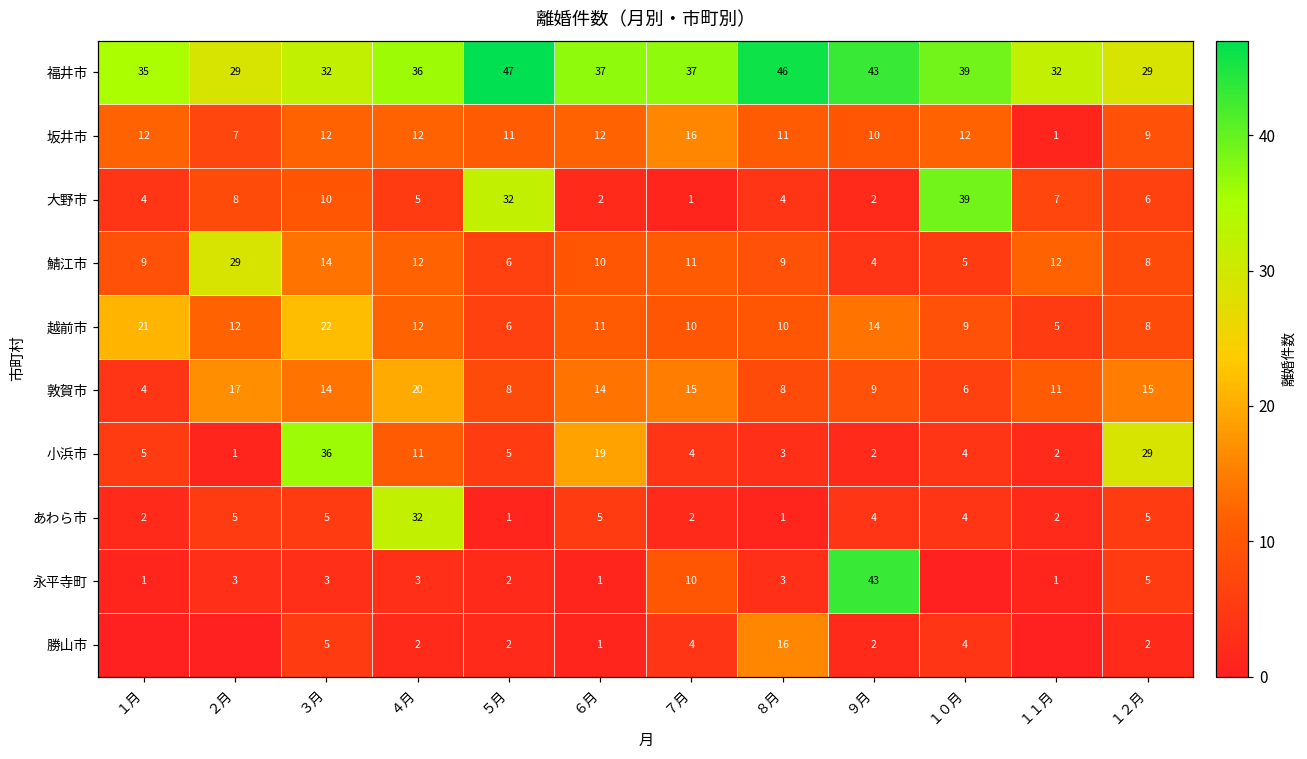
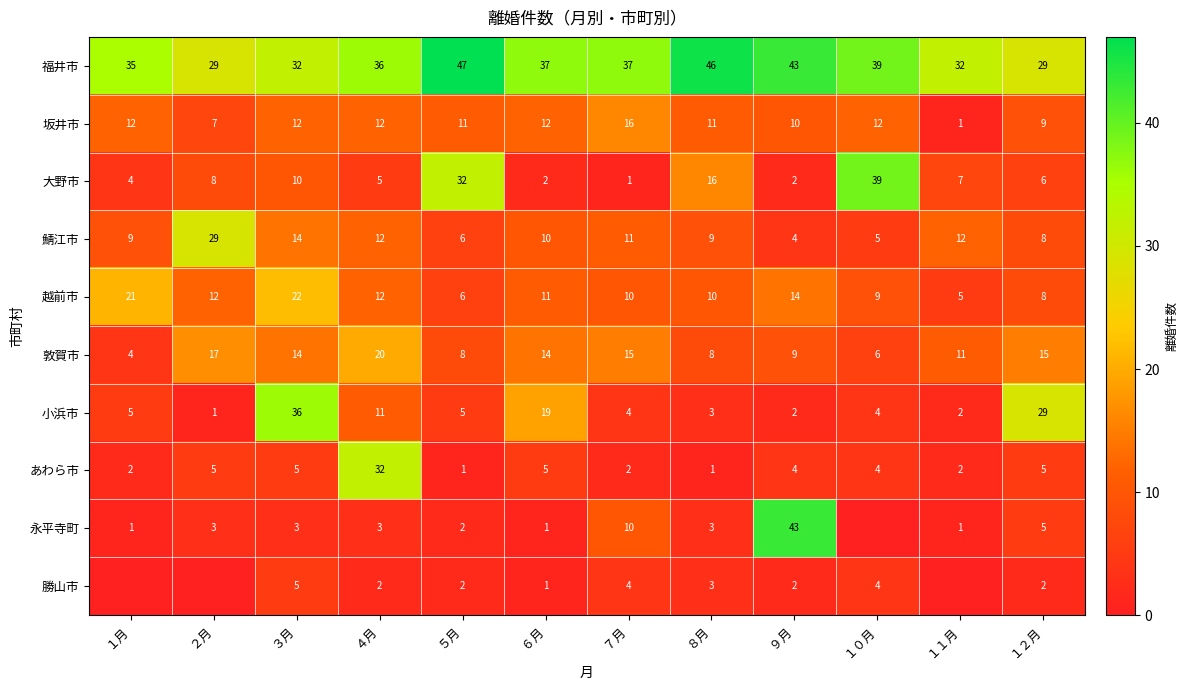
  {
    "福井市": {
      "１月": 35,
      "２月": 29,
      "３月": 32,
      "４月": 36,
      "５月": 47,
      "６月": 37,
      "７月": 37,
      "８月": 46,
      "９月": 43,
      "１０月": 39,
      "１１月": 32,
      "１２月": 29
    },
    "坂井市": {
      "１月": 12,
      "２月": 7,
      "３月": 12,
      "４月": 12,
      "５月": 11,
      "６月": 12,
      "７月": 16,
      "８月": 11,
      "９月": 10,
      "１０月": 12,
      "１１月": 1,
      "１２月": 9
    },
    "大野市": {
      "１月": 4,
      "２月": 8,
      "３月": 10,
      "４月": 5,
      "５月": 32,
      "６月": 2,
      "７月": 1,
-     "８月": 4,
+     "８月": 16,
      "９月": 2,
      "１０月": 39,
      "１１月": 7,
      "１２月": 6
    },
    "鯖江市": {
      "１月": 9,
      "２月": 29,
      "３月": 14,
      "４月": 12,
      "５月": 6,
      "６月": 10,
      "７月": 11,
      "８月": 9,
      "９月": 4,
      "１０月": 5,
      "１１月": 12,
      "１２月": 8
    },
    "越前市": {
      "１月": 21,
      "２月": 12,
      "３月": 22,
      "４月": 12,
      "５月": 6,
      "６月": 11,
      "７月": 10,
      "８月": 10,
      "９月": 14,
      "１０月": 9,
      "１１月": 5,
      "１２月": 8
    },
    "敦賀市": {
      "１月": 4,
      "２月": 17,
      "３月": 14,
      "４月": 20,
      "５月": 8,
      "６月": 14,
      "７月": 15,
      "８月": 8,
      "９月": 9,
      "１０月": 6,
      "１１月": 11,
      "１２月": 15
    },
    "小浜市": {
      "１月": 5,
      "２月": 1,
      "３月": 36,
      "４月": 11,
      "５月": 5,
      "６月": 19,
      "７月": 4,
      "８月": 3,
      "９月": 2,
      "１０月": 4,
      "１１月": 2,
      "１２月": 29
    },
    "あわら市": {
      "１月": 2,
      "２月": 5,
      "３月": 5,
      "４月": 32,
      "５月": 1,
      "６月": 5,
      "７月": 2,
      "８月": 1,
      "９月": 4,
      "１０月": 4,
      "１１月": 2,
      "１２月": 5
    },
    "永平寺町": {
      "１月": 1,
      "２月": 3,
      "３月": 3,
      "４月": 3,
      "５月": 2,
      "６月": 1,
      "７月": 10,
      "８月": 3,
      "９月": 43,
      "１１月": 1,
      "１２月": 5
    },
    "勝山市": {
      "３月": 5,
      "４月": 2,
      "５月": 2,
      "６月": 1,
      "７月": 4,
-     "８月": 16,
+     "８月": 3,
      "９月": 2,
      "１０月": 4,
      "１２月": 2
    }
  }
